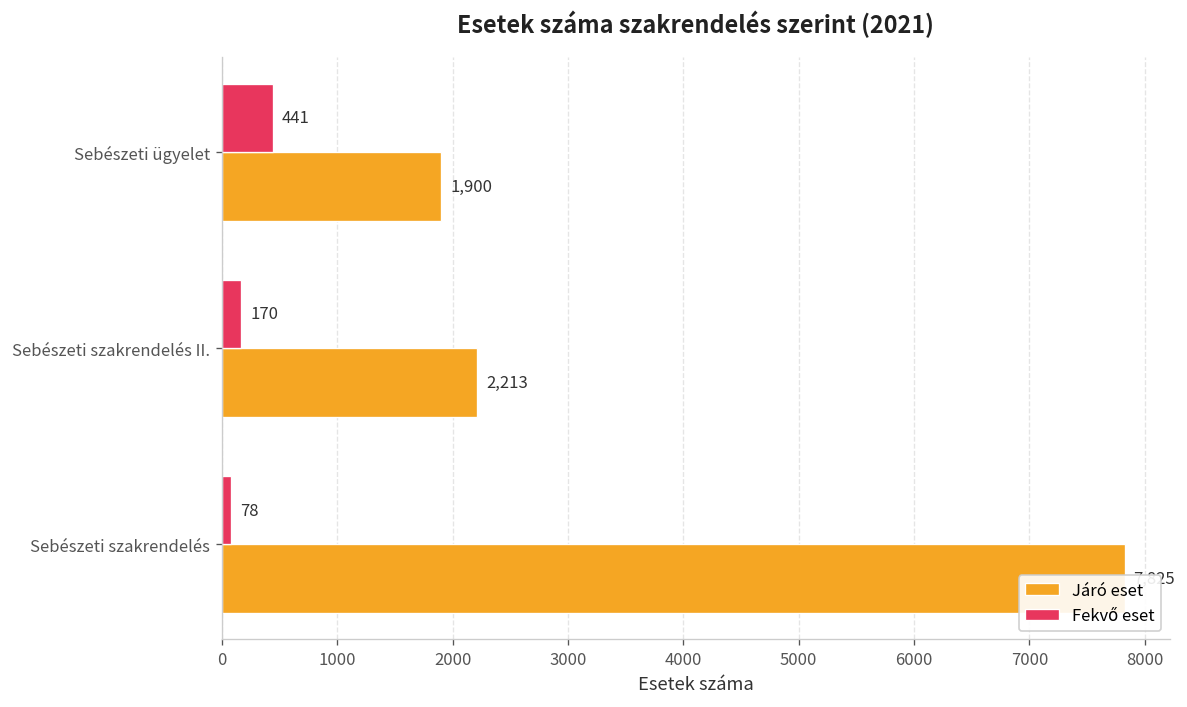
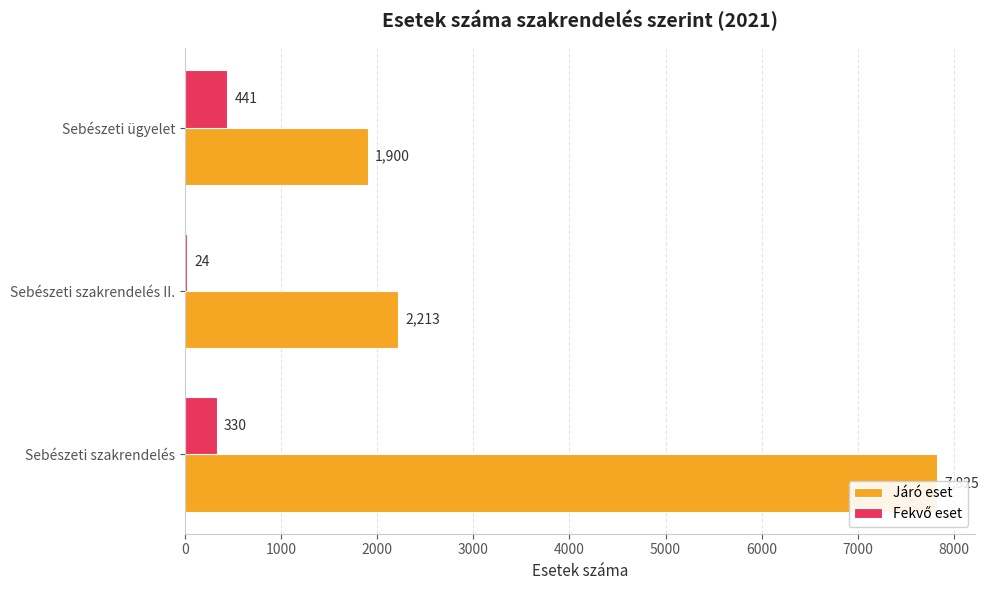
  {
    "Járó eset": {
      "Sebészeti ügyelet": "1,900",
      "Sebészeti szakrendelés II.": "2,213"
    },
    "Fekvő eset": {
      "Sebészeti ügyelet": "441",
-     "Sebészeti szakrendelés II.": "170",
-     "Sebészeti szakrendelés": "78"
+     "Sebészeti szakrendelés II.": "24",
+     "Sebészeti szakrendelés": "330"
    }
  }
